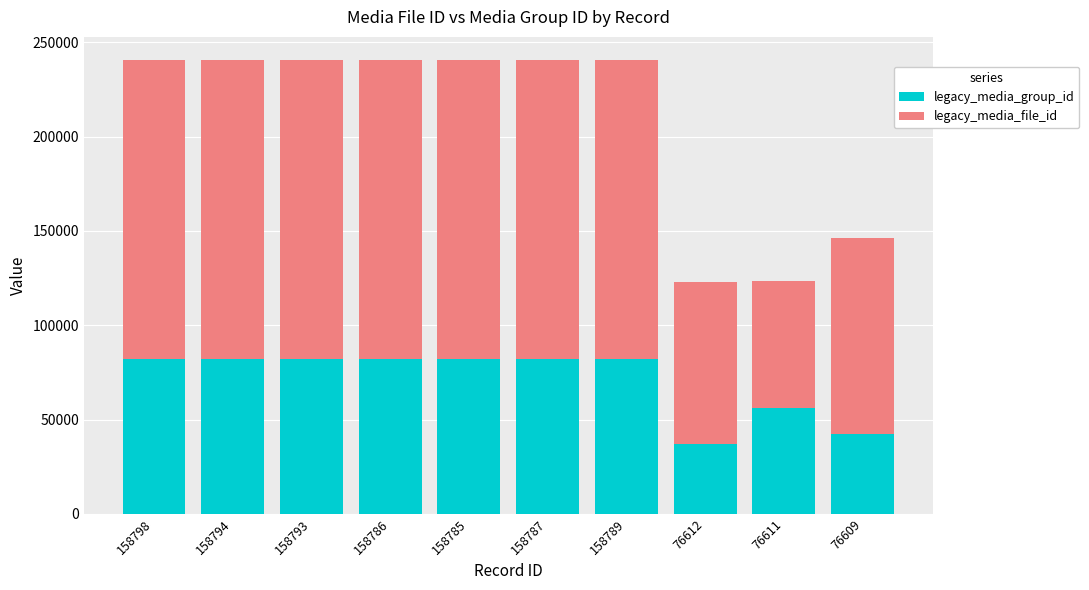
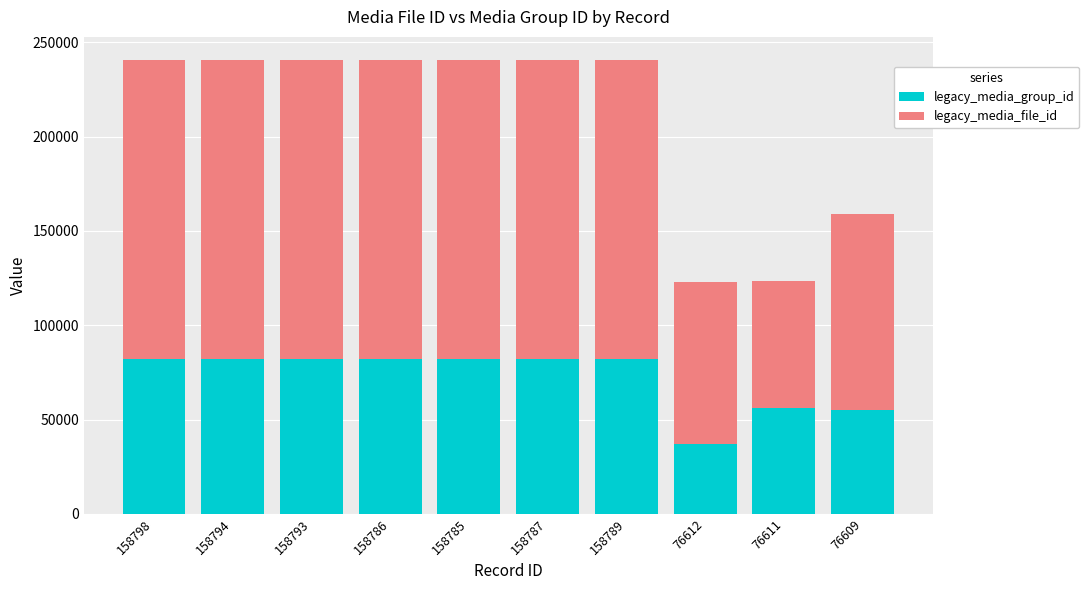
  {
    "legacy_media_group_id": {
      "158798": 82000,
      "158794": 82000,
      "158793": 82000,
      "158786": 82000,
      "158785": 82000,
      "158787": 82000,
      "158789": 82000,
      "76612": 37000,
      "76611": 56000,
-     "76609": 43000
+     "76609": 55000
    },
    "legacy_media_file_id": {
      "158798": 159000,
      "158794": 159000,
      "158793": 159000,
      "158786": 159000,
      "158785": 159000,
      "158787": 159000,
      "158789": 159000,
      "76612": 86000,
      "76611": 67000,
      "76609": 104000
    }
  }
